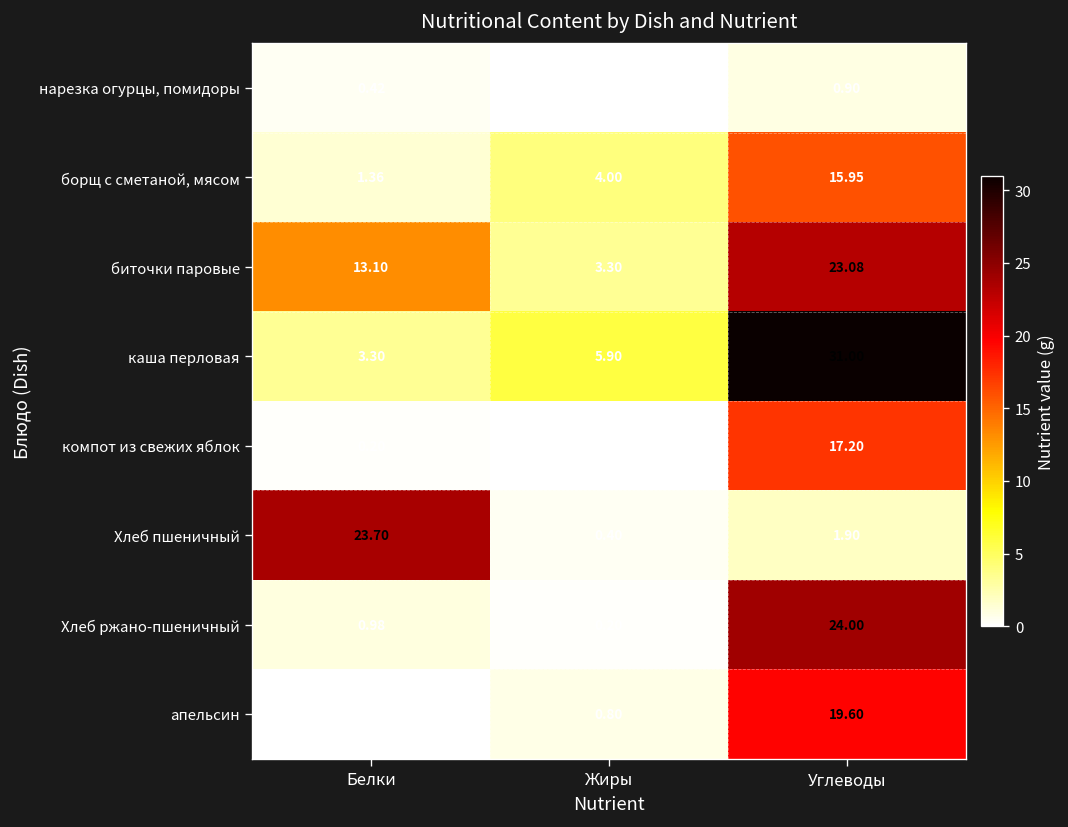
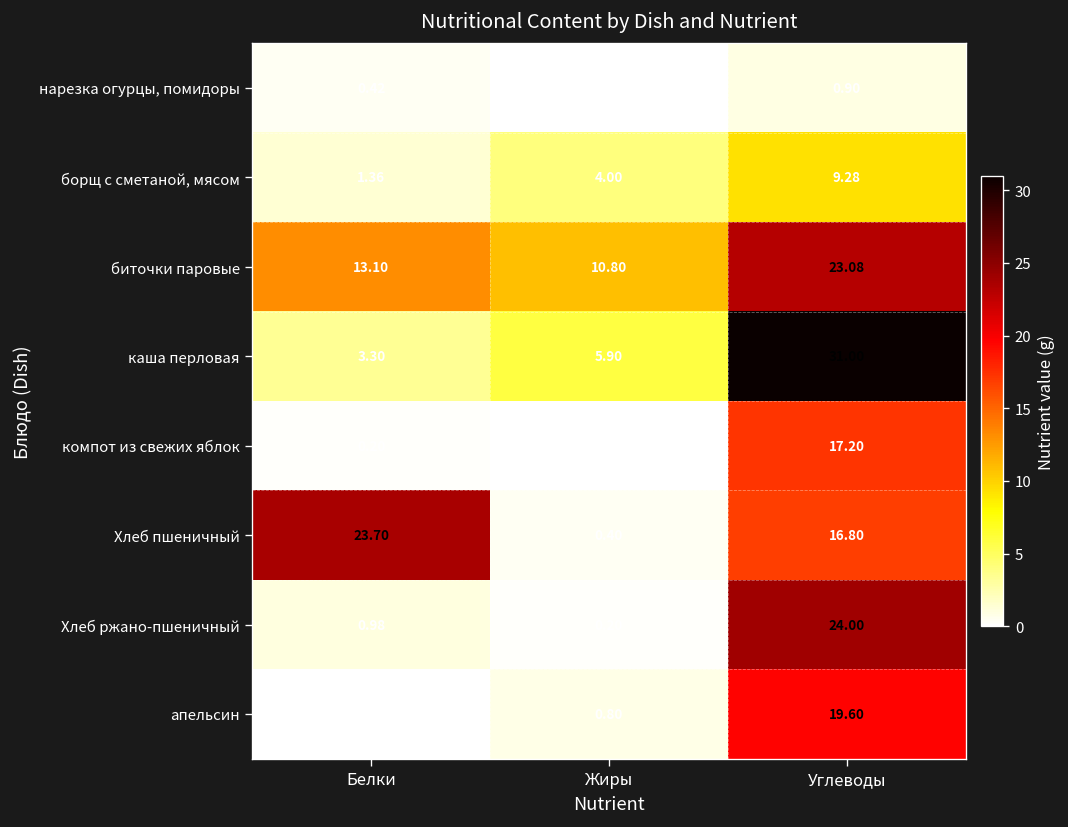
  {
    "борщ с сметаной, мясом": {
      "Жиры": 4.00,
-     "Углеводы": 15.95
+     "Углеводы": 9.28
    },
    "биточки паровые": {
      "Белки": 13.10,
-     "Жиры": 3.30,
+     "Жиры": 10.80,
      "Углеводы": 23.08
    },
    "каша перловая": {
      "Белки": 3.30,
      "Жиры": 5.90
    },
    "компот из свежих яблок": {
      "Углеводы": 17.20
    },
    "Хлеб пшеничный": {
      "Белки": 23.70,
-     "Углеводы": 1.90
+     "Углеводы": 16.80
    },
    "Хлеб ржано-пшеничный": {
      "Углеводы": 24.00
    },
    "апельсин": {
      "Углеводы": 19.60
    }
  }
